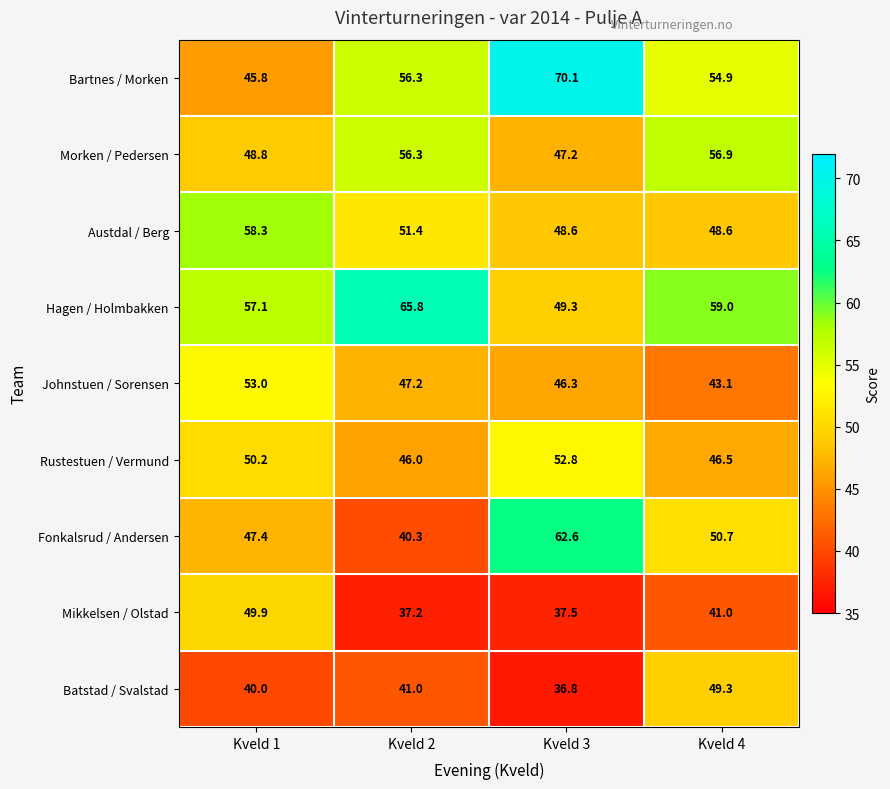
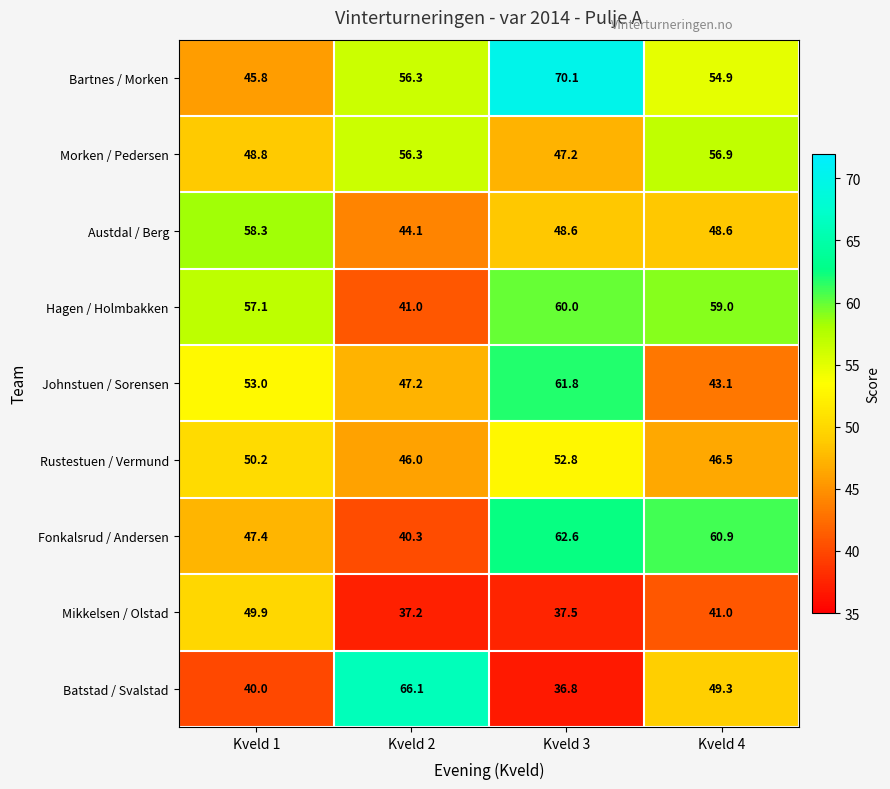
  {
    "Bartnes / Morken": {
      "Kveld 1": 45.8,
      "Kveld 2": 56.3,
      "Kveld 3": 70.1,
      "Kveld 4": 54.9
    },
    "Morken / Pedersen": {
      "Kveld 1": 48.8,
      "Kveld 2": 56.3,
      "Kveld 3": 47.2,
      "Kveld 4": 56.9
    },
    "Austdal / Berg": {
      "Kveld 1": 58.3,
-     "Kveld 2": 51.4,
+     "Kveld 2": 44.1,
      "Kveld 3": 48.6,
      "Kveld 4": 48.6
    },
    "Hagen / Holmbakken": {
      "Kveld 1": 57.1,
-     "Kveld 2": 65.8,
-     "Kveld 3": 49.3,
+     "Kveld 2": 41.0,
+     "Kveld 3": 60.0,
      "Kveld 4": 59.0
    },
    "Johnstuen / Sorensen": {
      "Kveld 1": 53.0,
      "Kveld 2": 47.2,
-     "Kveld 3": 46.3,
+     "Kveld 3": 61.8,
      "Kveld 4": 43.1
    },
    "Rustestuen / Vermund": {
      "Kveld 1": 50.2,
      "Kveld 2": 46.0,
      "Kveld 3": 52.8,
      "Kveld 4": 46.5
    },
    "Fonkalsrud / Andersen": {
      "Kveld 1": 47.4,
      "Kveld 2": 40.3,
      "Kveld 3": 62.6,
-     "Kveld 4": 50.7
+     "Kveld 4": 60.9
    },
    "Mikkelsen / Olstad": {
      "Kveld 1": 49.9,
      "Kveld 2": 37.2,
      "Kveld 3": 37.5,
      "Kveld 4": 41.0
    },
    "Batstad / Svalstad": {
      "Kveld 1": 40.0,
-     "Kveld 2": 41.0,
+     "Kveld 2": 66.1,
      "Kveld 3": 36.8,
      "Kveld 4": 49.3
    }
  }
